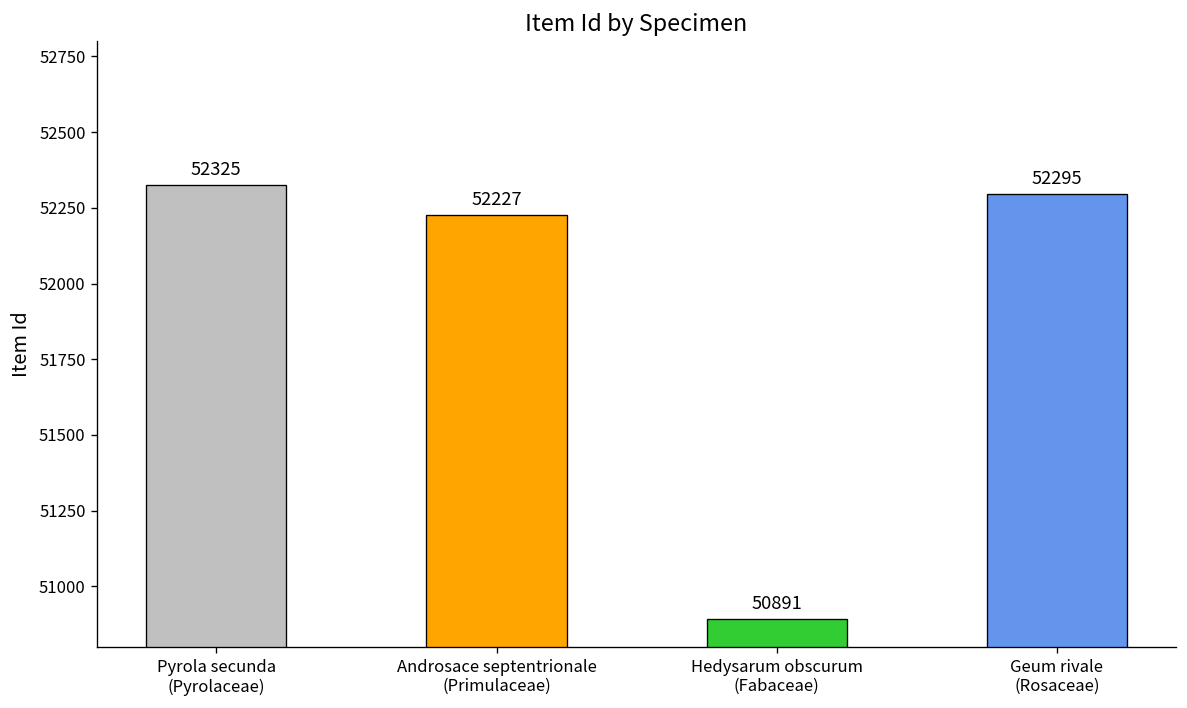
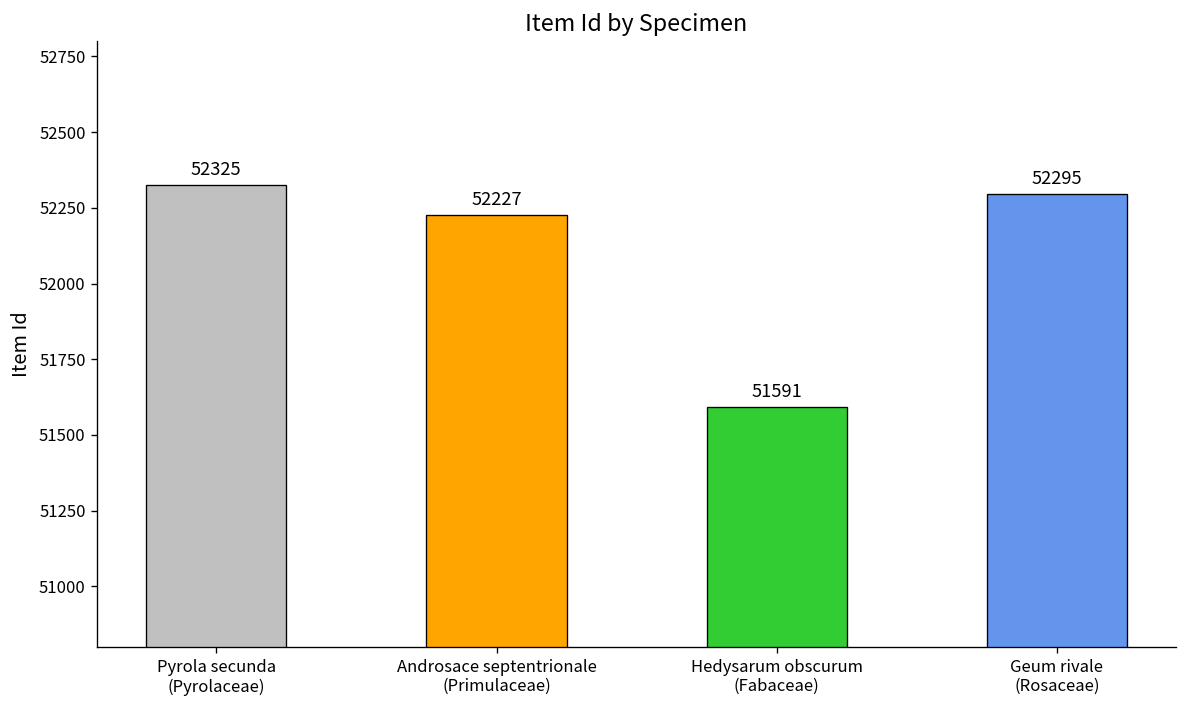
  {
    "Pyrola secunda (Pyrolaceae)": 52325,
    "Androsace septentrionale (Primulaceae)": 52227,
-   "Hedysarum obscurum (Fabaceae)": 50891,
+   "Hedysarum obscurum (Fabaceae)": 51591,
    "Geum rivale (Rosaceae)": 52295
  }
